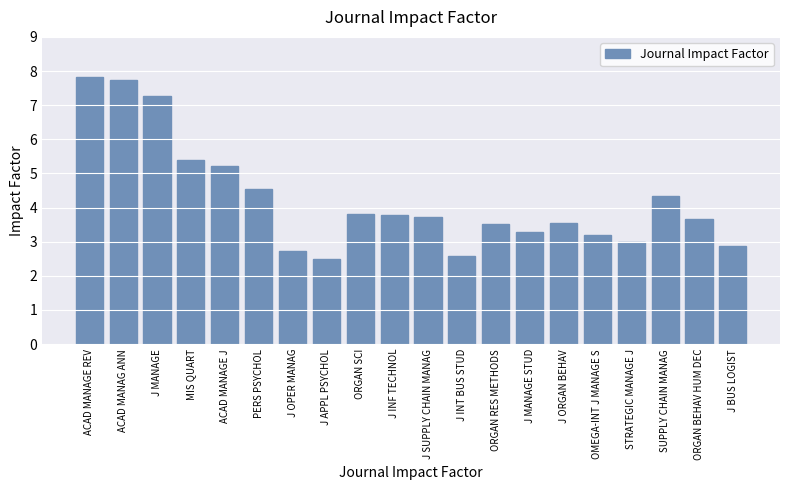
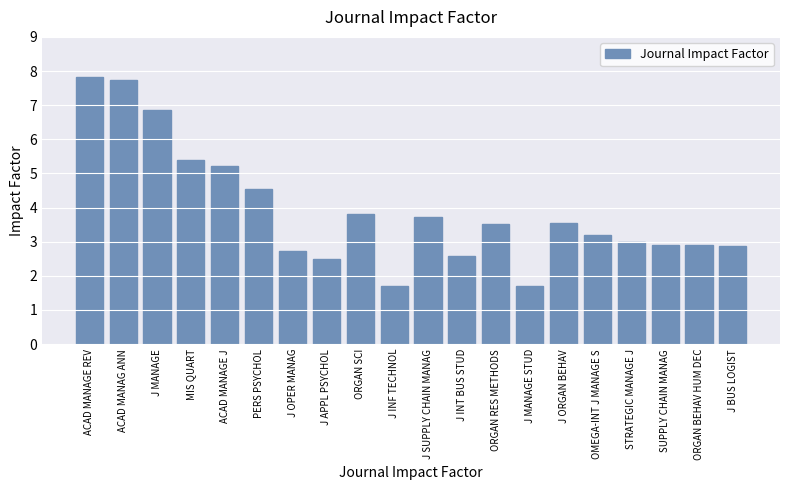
  {
    "ACAD MANAGE REV": 7.8,
    "ACAD MANAG ANN": 7.7,
-   "J MANAGE": 7.3,
+   "J MANAGE": 6.9,
    "MIS QUART": 5.4,
    "ACAD MANAGE J": 5.2,
    "PERS PSYCHOL": 4.5,
    "J OPER MANAG": 2.7,
    "J APPL PSYCHOL": 2.5,
    "ORGAN SCI": 3.8,
-   "J INF TECHNOL": 3.8,
+   "J INF TECHNOL": 1.7,
    "J SUPPLY CHAIN MANAG": 3.7,
    "J INT BUS STUD": 2.6,
    "ORGAN RES METHODS": 3.5,
-   "J MANAGE STUD": 3.3,
+   "J MANAGE STUD": 1.7,
    "J ORGAN BEHAV": 3.6,
    "OMEGA-INT J MANAGE S": 3.2,
    "STRATEGIC MANAGE J": 3.0,
-   "SUPPLY CHAIN MANAG": 4.3,
-   "ORGAN BEHAV HUM DEC": 3.7,
+   "SUPPLY CHAIN MANAG": 2.9,
+   "ORGAN BEHAV HUM DEC": 2.9,
    "J BUS LOGIST": 2.9
  }
